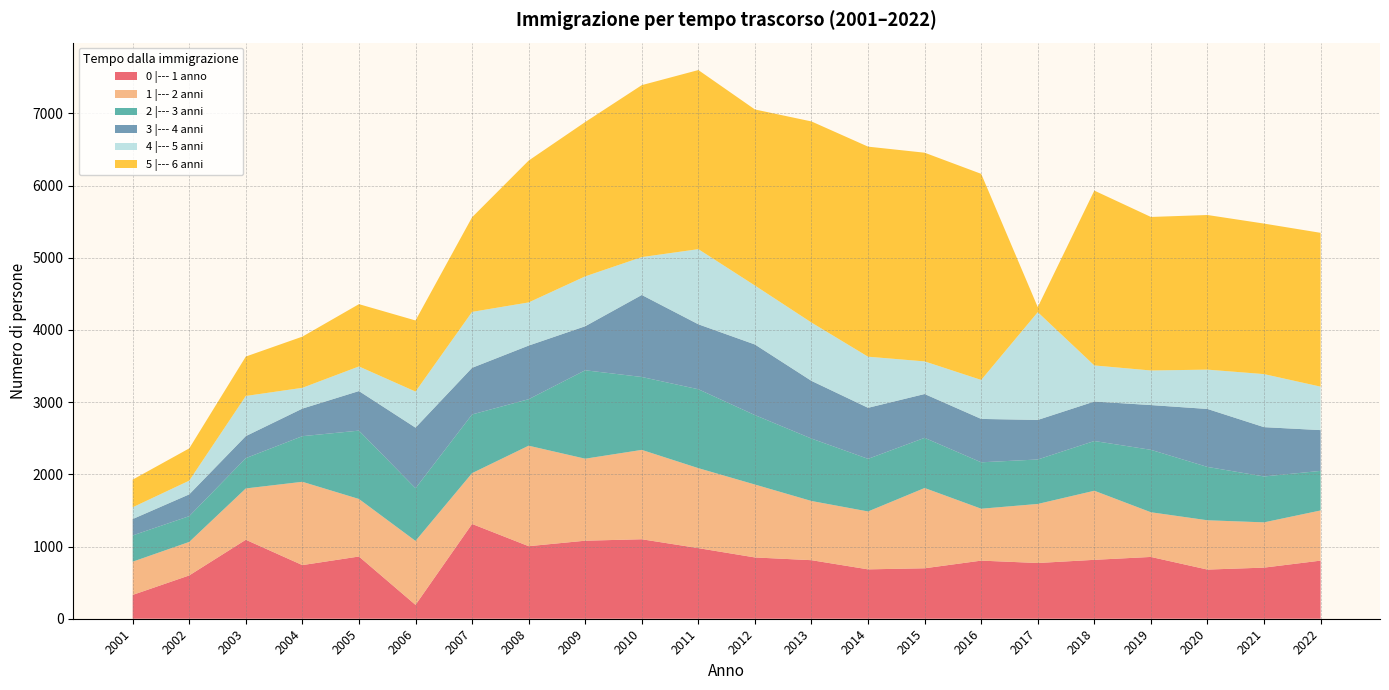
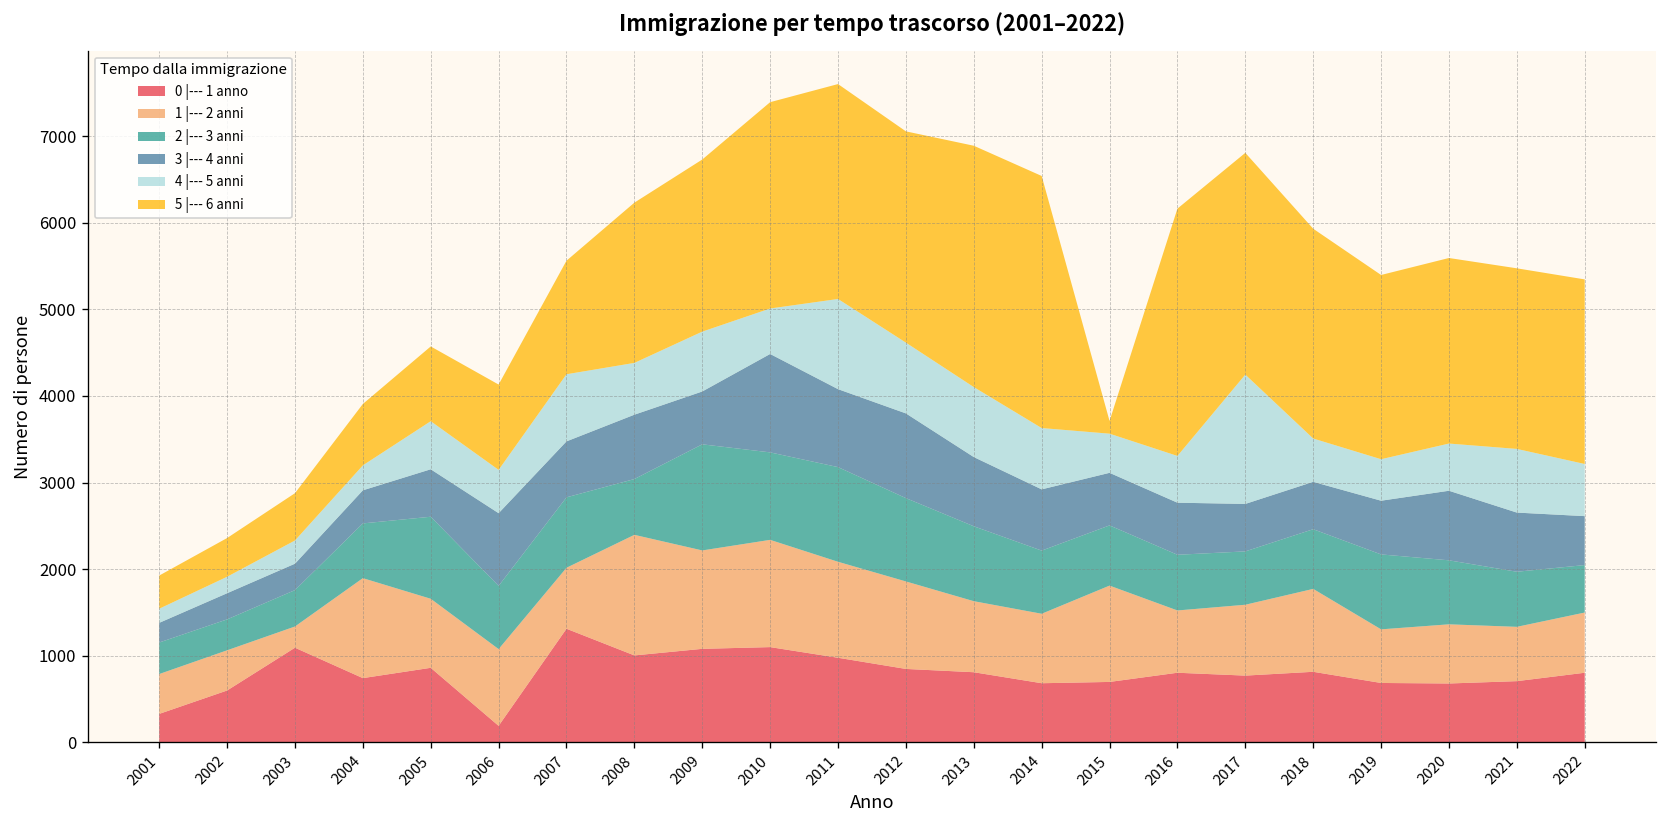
  {
    "0 |--- 1 anno": {
      "2001": 300,
      "2002": 600,
      "2003": 1100,
      "2004": 700,
      "2005": 900,
      "2006": 200,
      "2007": 1300,
      "2008": 1000,
      "2009": 1100,
      "2010": 1100,
      "2011": 1000,
      "2012": 800,
      "2013": 800,
      "2014": 700,
      "2015": 700,
      "2016": 800,
      "2017": 800,
      "2018": 800,
-     "2019": 900,
+     "2019": 700,
      "2020": 700,
      "2021": 700,
      "2022": 800
    },
    "1 |--- 2 anni": {
      "2001": 500,
      "2002": 500,
-     "2003": 700,
+     "2003": 200,
      "2004": 1200,
      "2005": 800,
      "2006": 900,
      "2007": 700,
      "2008": 1400,
      "2009": 1100,
      "2010": 1200,
      "2011": 1100,
      "2012": 1000,
      "2013": 800,
      "2014": 800,
      "2015": 1100,
      "2016": 700,
      "2017": 800,
      "2018": 1000,
      "2019": 600,
      "2020": 700,
      "2021": 600,
      "2022": 700
    },
    "4 |--- 5 anni": {
      "2001": 200,
      "2002": 200,
-     "2003": 600,
+     "2003": 300,
      "2004": 300,
-     "2005": 300,
+     "2005": 600,
      "2006": 500,
      "2007": 800,
      "2008": 600,
      "2009": 700,
      "2010": 500,
      "2011": 1000,
      "2012": 800,
      "2013": 800,
      "2014": 700,
      "2015": 500,
      "2016": 500,
      "2017": 1500,
      "2018": 500,
      "2019": 500,
      "2020": 500,
      "2021": 700,
      "2022": 600
    },
    "5 |--- 6 anni": {
      "2001": 400,
      "2002": 400,
      "2003": 500,
      "2004": 700,
      "2005": 900,
      "2006": 1000,
      "2007": 1300,
-     "2008": 2000,
-     "2009": 2100,
+     "2008": 1900,
+     "2009": 2000,
      "2010": 2400,
      "2011": 2500,
      "2012": 2400,
      "2013": 2800,
      "2014": 2900,
-     "2015": 2900,
+     "2015": 100,
      "2016": 2900,
-     "2017": 100,
+     "2017": 2600,
      "2018": 2400,
      "2019": 2100,
      "2020": 2100,
      "2021": 2100,
      "2022": 2100
    }
  }
